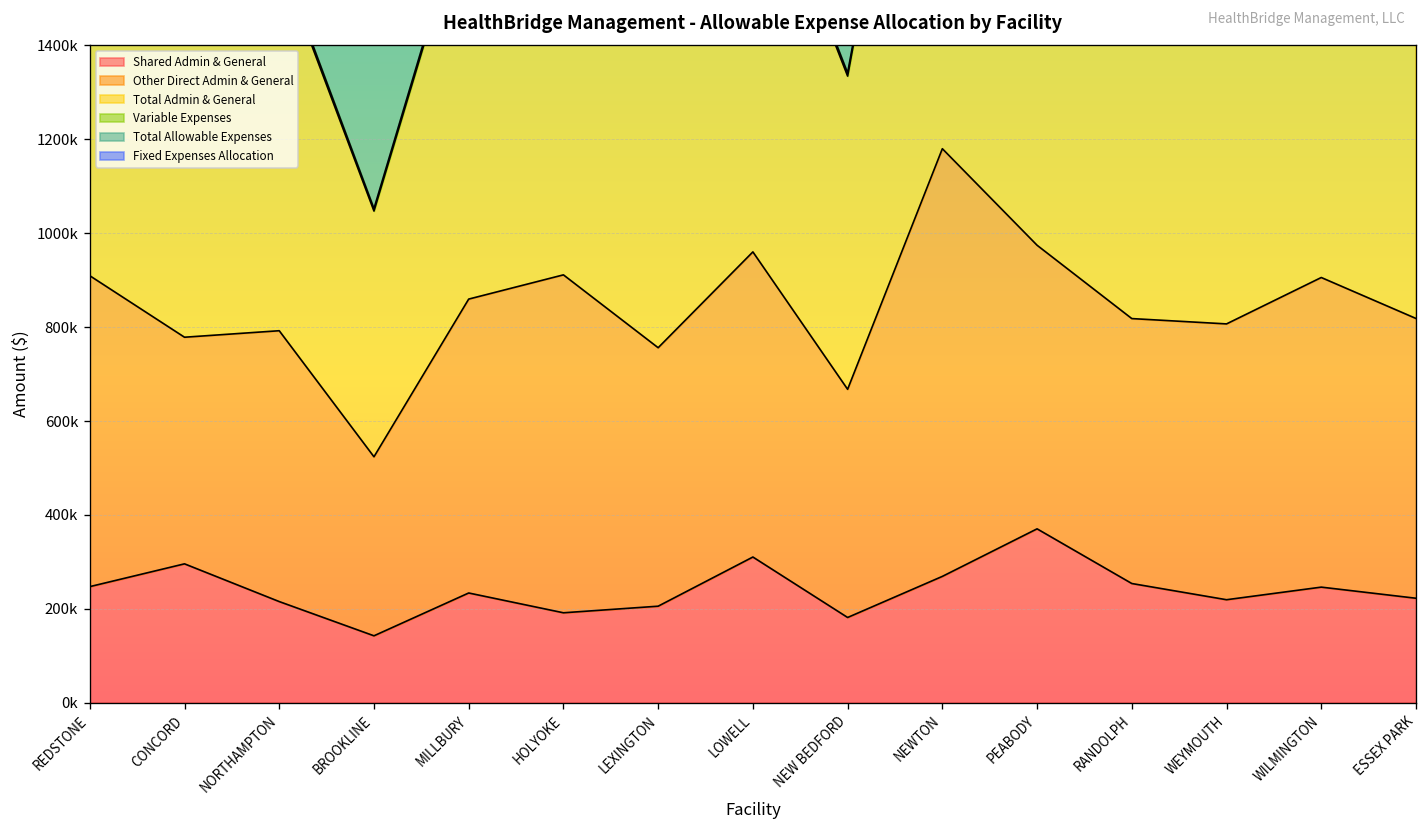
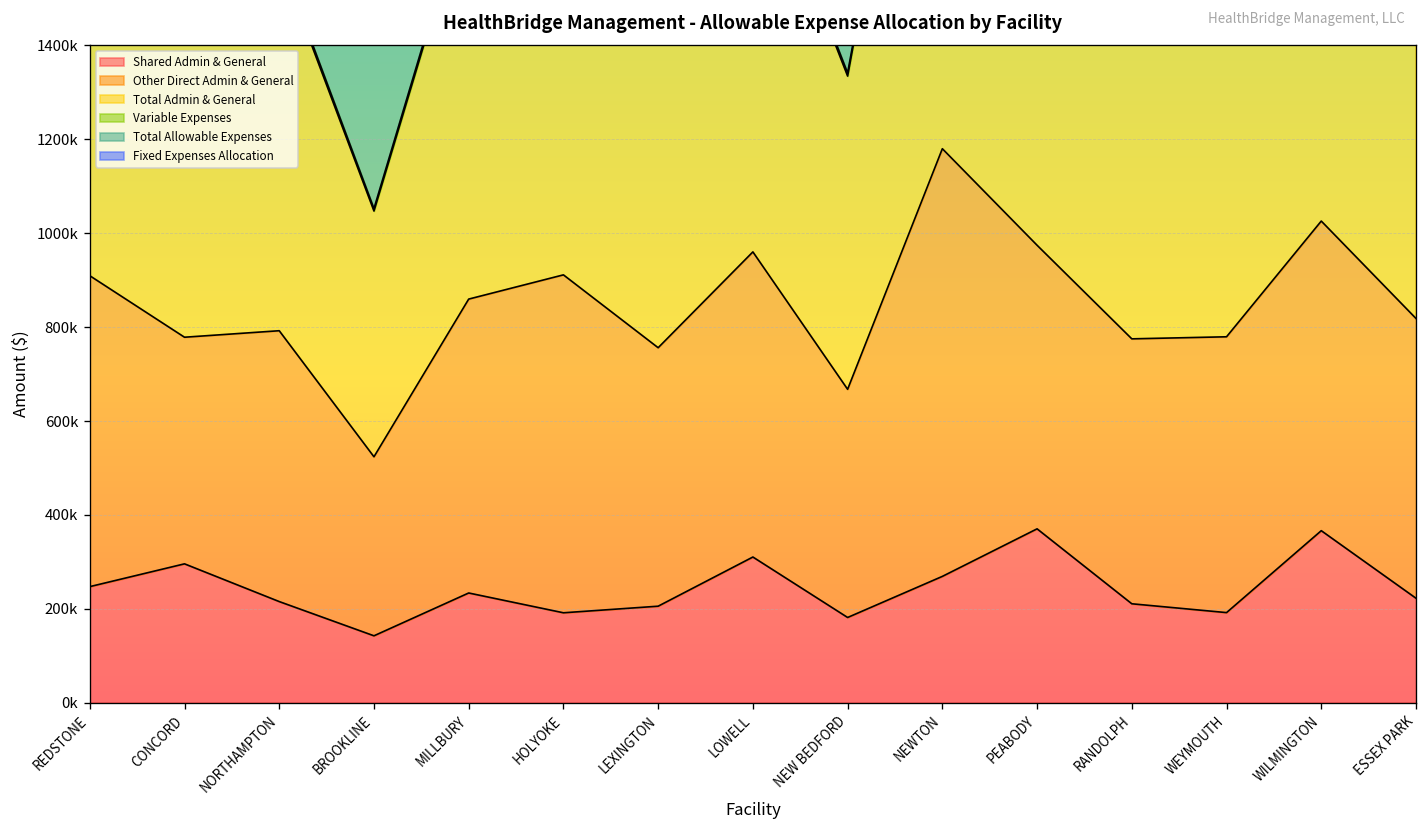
  {
    "Shared Admin & General": {
      "REDSTONE": 250000,
      "CONCORD": 300000,
      "NORTHAMPTON": 220000,
      "BROOKLINE": 140000,
      "MILLBURY": 230000,
      "HOLYOKE": 190000,
      "LEXINGTON": 210000,
      "LOWELL": 310000,
      "NEW BEDFORD": 180000,
      "NEWTON": 270000,
      "PEABODY": 370000,
-     "RANDOLPH": 250000,
-     "WEYMOUTH": 220000,
-     "WILMINGTON": 250000,
+     "RANDOLPH": 210000,
+     "WEYMOUTH": 190000,
+     "WILMINGTON": 370000,
      "ESSEX PARK": 220000
    },
    "Variable Expenses": {
      "NEW BEDFORD": 10000
    }
  }
